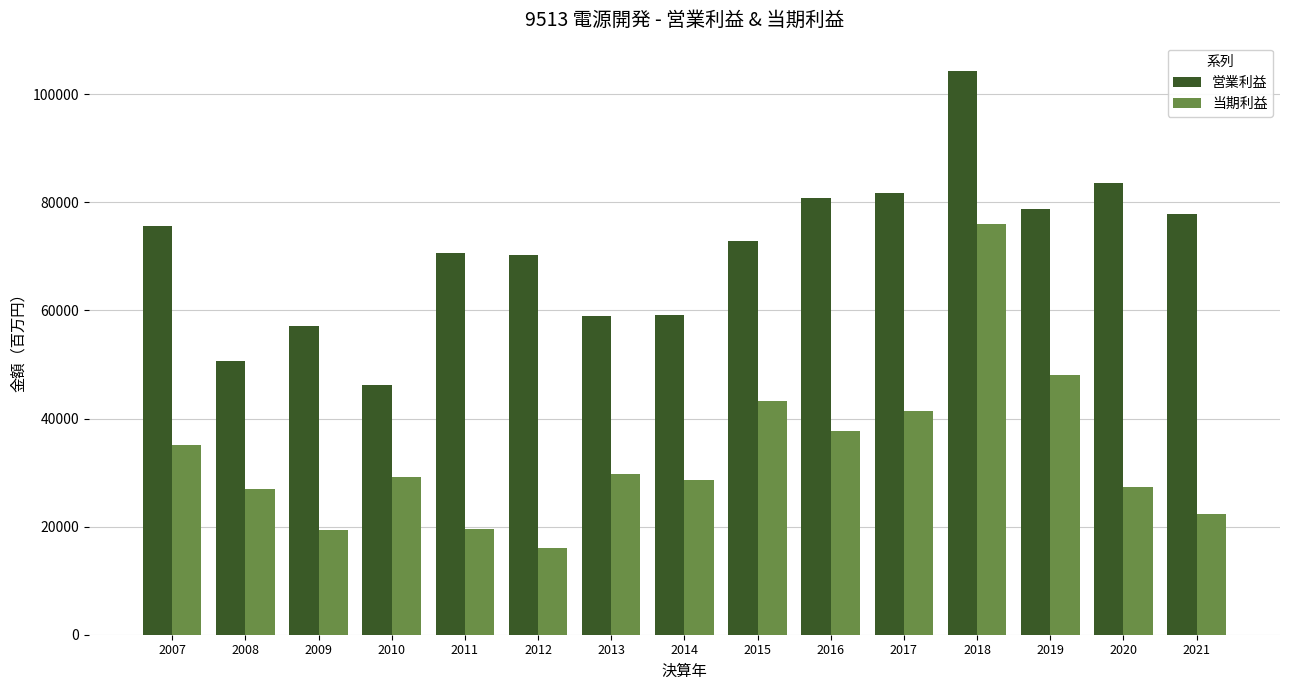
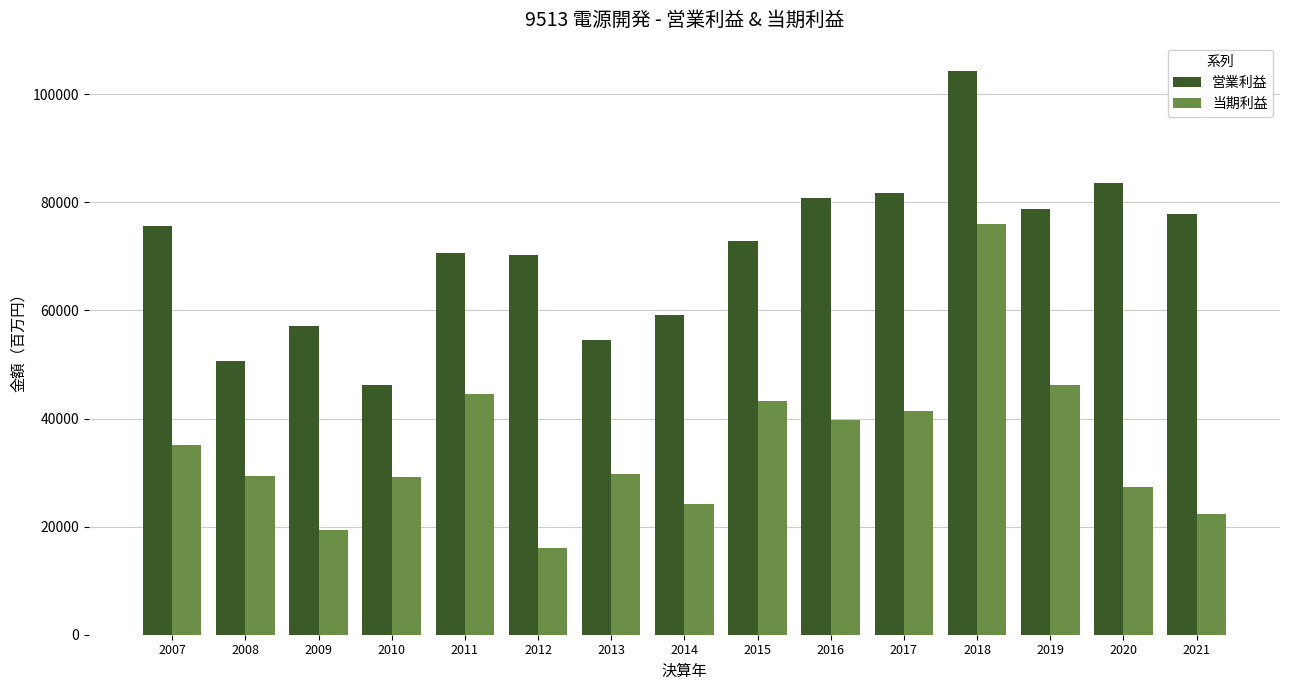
  {
    "営業利益": {
      "2007": 76000,
      "2008": 51000,
      "2009": 57000,
      "2010": 46000,
      "2011": 71000,
      "2012": 70000,
-     "2013": 59000,
+     "2013": 55000,
      "2014": 59000,
      "2015": 73000,
      "2016": 81000,
      "2017": 82000,
      "2018": 104000,
      "2019": 79000,
      "2020": 84000,
      "2021": 78000
    },
    "当期利益": {
      "2007": 35000,
-     "2008": 27000,
+     "2008": 29000,
      "2009": 19000,
      "2010": 29000,
-     "2011": 20000,
+     "2011": 45000,
      "2012": 16000,
      "2013": 30000,
-     "2014": 29000,
+     "2014": 24000,
      "2015": 43000,
-     "2016": 38000,
+     "2016": 40000,
      "2017": 41000,
      "2018": 76000,
-     "2019": 48000,
+     "2019": 46000,
      "2020": 27000,
      "2021": 22000
    }
  }
